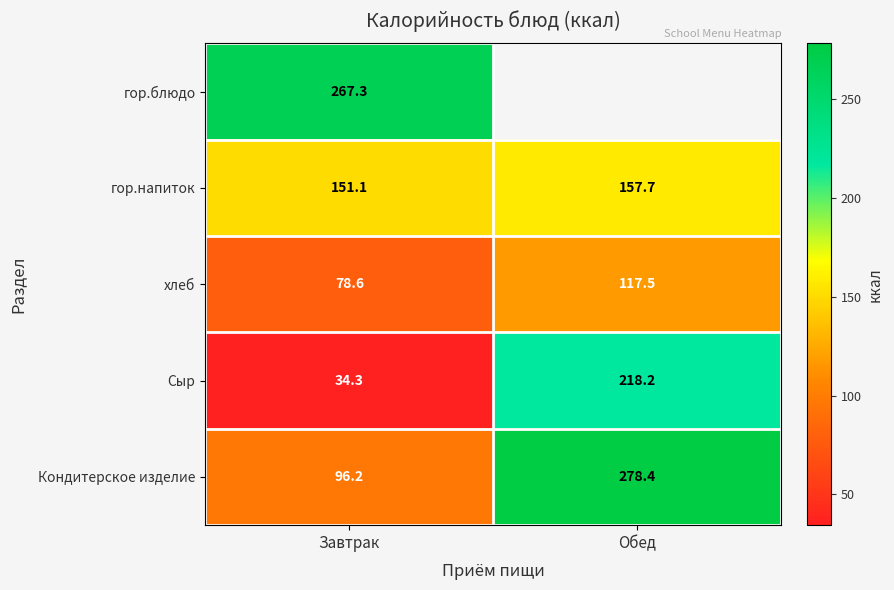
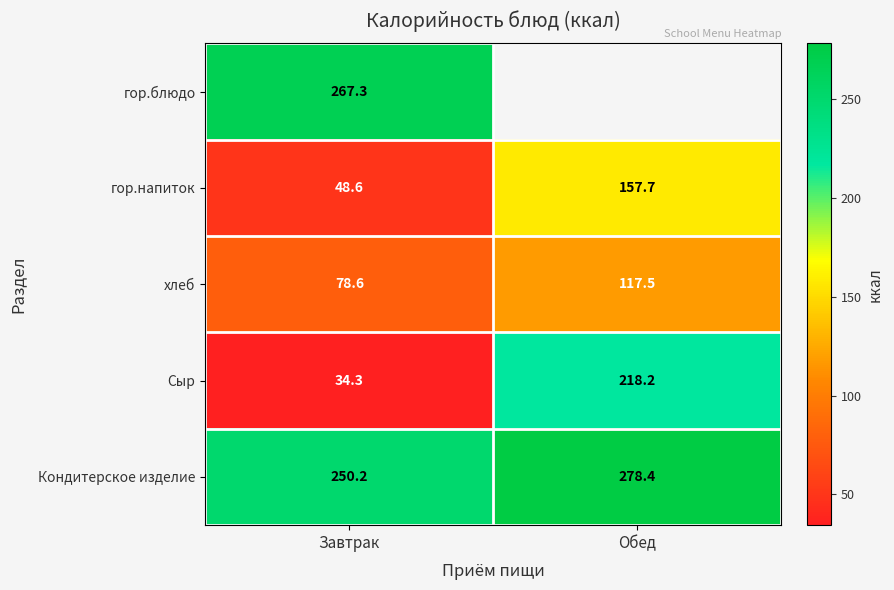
  {
    "гор.блюдо": {
      "Завтрак": 267.3
    },
    "гор.напиток": {
-     "Завтрак": 151.1,
+     "Завтрак": 48.6,
      "Обед": 157.7
    },
    "хлеб": {
      "Завтрак": 78.6,
      "Обед": 117.5
    },
    "Сыр": {
      "Завтрак": 34.3,
      "Обед": 218.2
    },
    "Кондитерское изделие": {
-     "Завтрак": 96.2,
+     "Завтрак": 250.2,
      "Обед": 278.4
    }
  }
